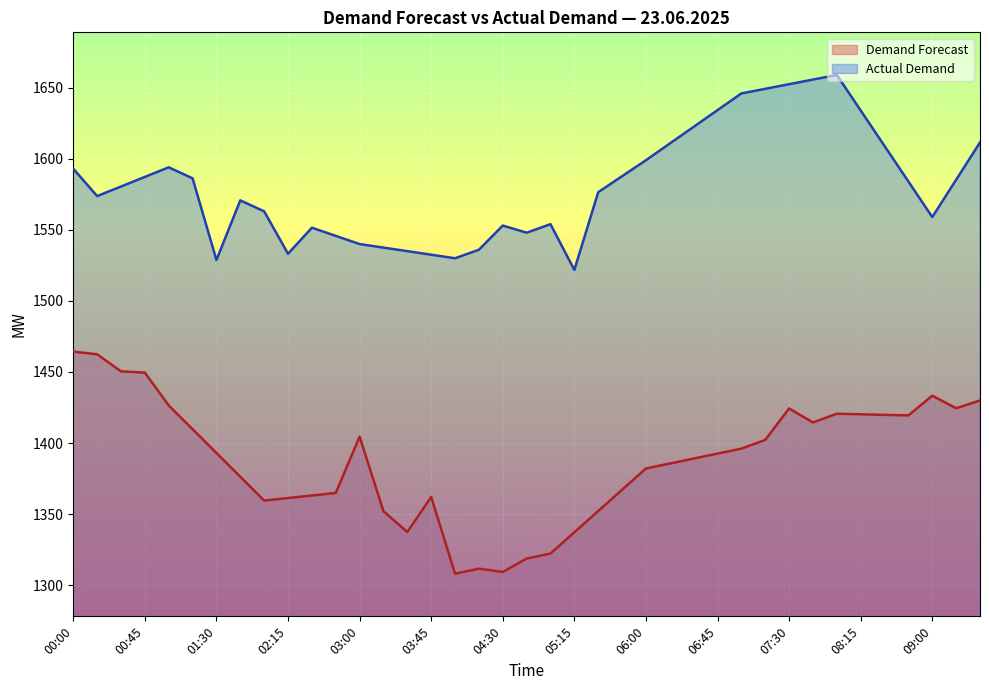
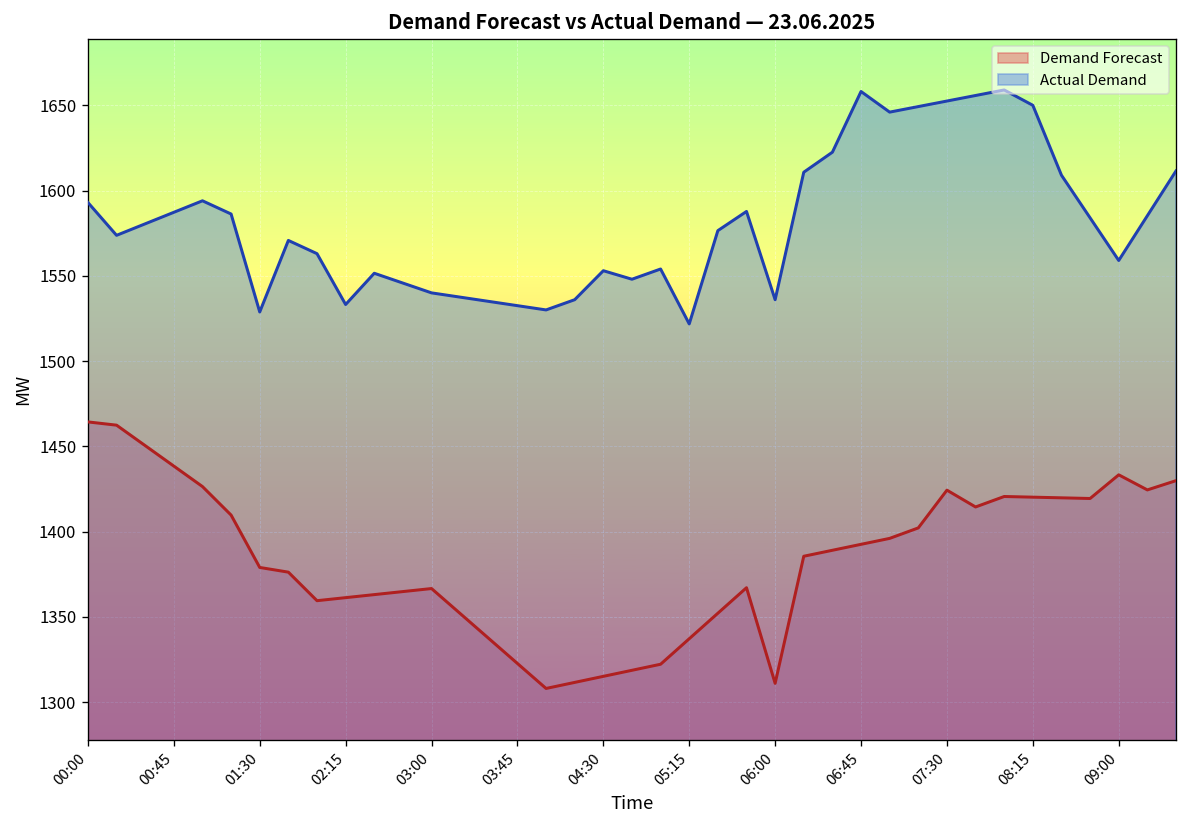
  {
    "Demand Forecast": {
      "00:00": 1464,
-     "00:45": 1450,
-     "01:30": 1393,
+     "00:45": 1438,
+     "01:30": 1379,
      "02:15": 1361,
-     "03:00": 1405,
-     "03:45": 1362,
-     "04:30": 1309,
+     "03:00": 1367,
+     "03:45": 1323,
+     "04:30": 1315,
      "05:15": 1337,
-     "06:00": 1382,
+     "06:00": 1311,
      "06:45": 1393,
      "07:30": 1424,
      "08:15": 1420,
      "09:00": 1433
    },
    "Actual Demand": {
      "00:00": 1593,
      "00:45": 1587,
      "01:30": 1529,
      "02:15": 1533,
      "03:00": 1540,
      "03:45": 1533,
      "04:30": 1553,
      "05:15": 1522,
-     "06:00": 1599,
-     "06:45": 1634,
+     "06:00": 1536,
+     "06:45": 1658,
      "07:30": 1653,
-     "08:15": 1634,
+     "08:15": 1650,
      "09:00": 1559
    }
  }
